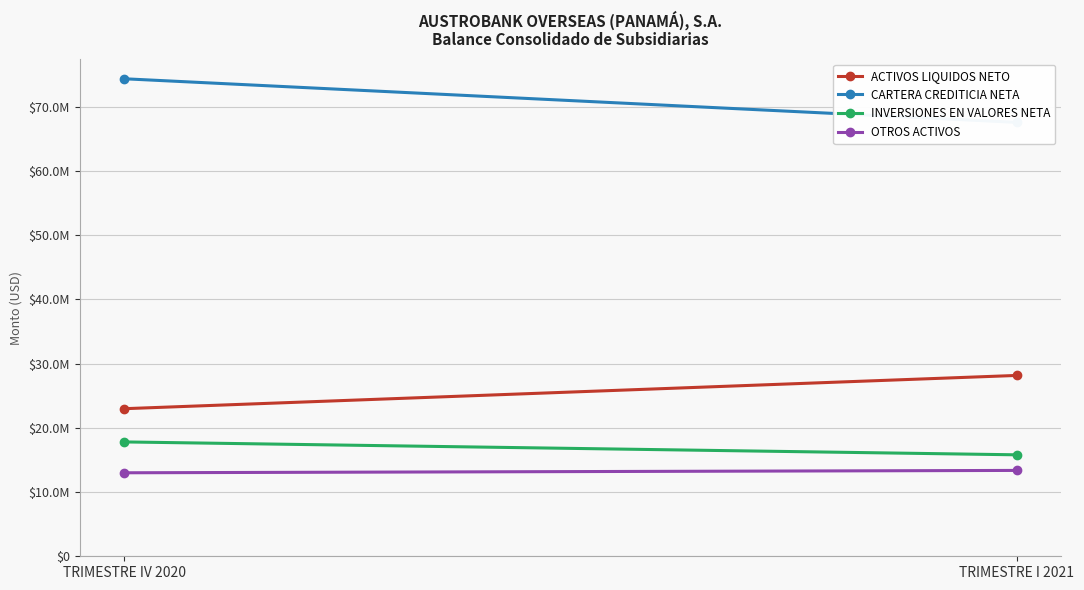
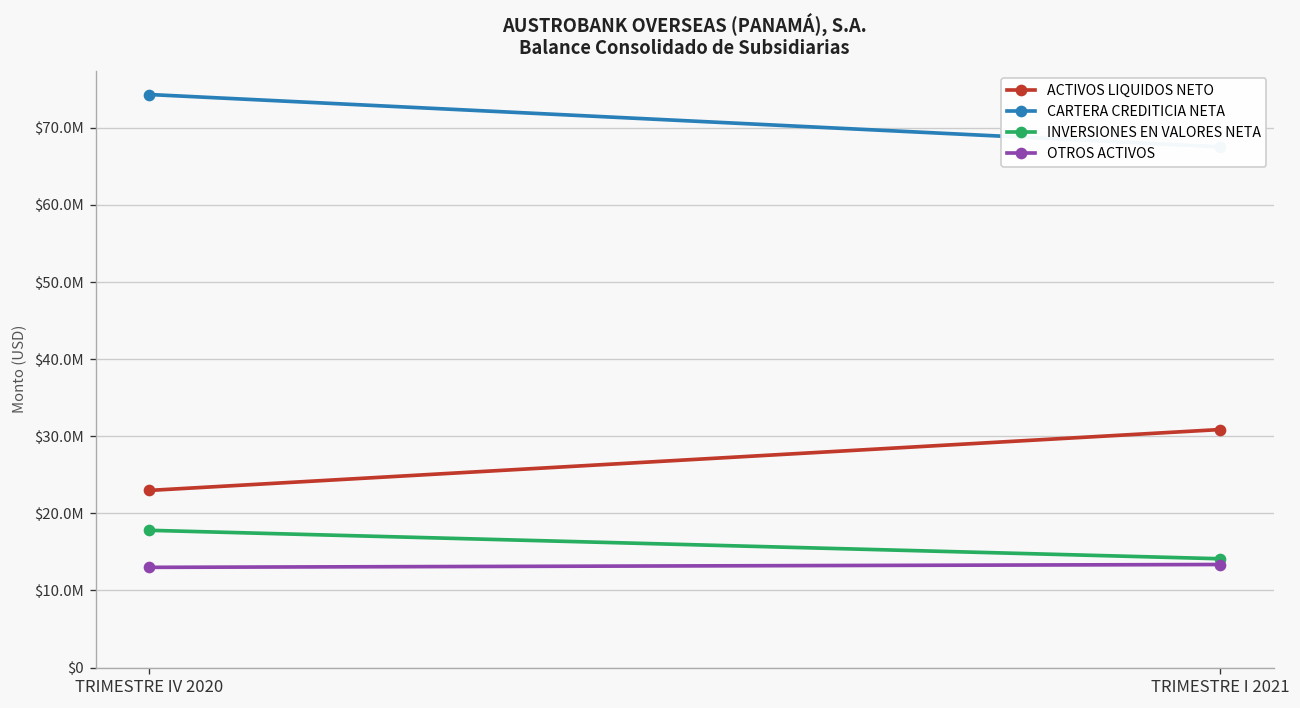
  {
    "ACTIVOS LIQUIDOS NETO": {
      "TRIMESTRE IV 2020": "$23000000",
-     "TRIMESTRE I 2021": "$28000000"
+     "TRIMESTRE I 2021": "$31000000"
    },
    "CARTERA CREDITICIA NETA": {
      "TRIMESTRE IV 2020": "$74000000"
    },
    "INVERSIONES EN VALORES NETA": {
      "TRIMESTRE IV 2020": "$18000000",
-     "TRIMESTRE I 2021": "$16000000"
+     "TRIMESTRE I 2021": "$14000000"
    },
    "OTROS ACTIVOS": {
      "TRIMESTRE IV 2020": "$13000000",
      "TRIMESTRE I 2021": "$13000000"
    }
  }
